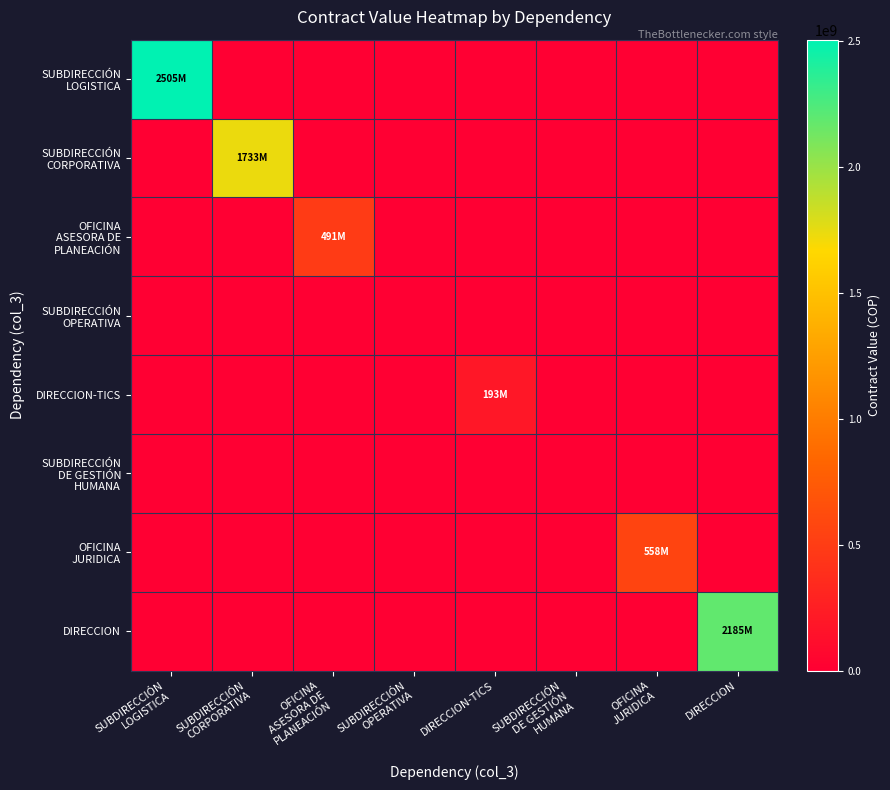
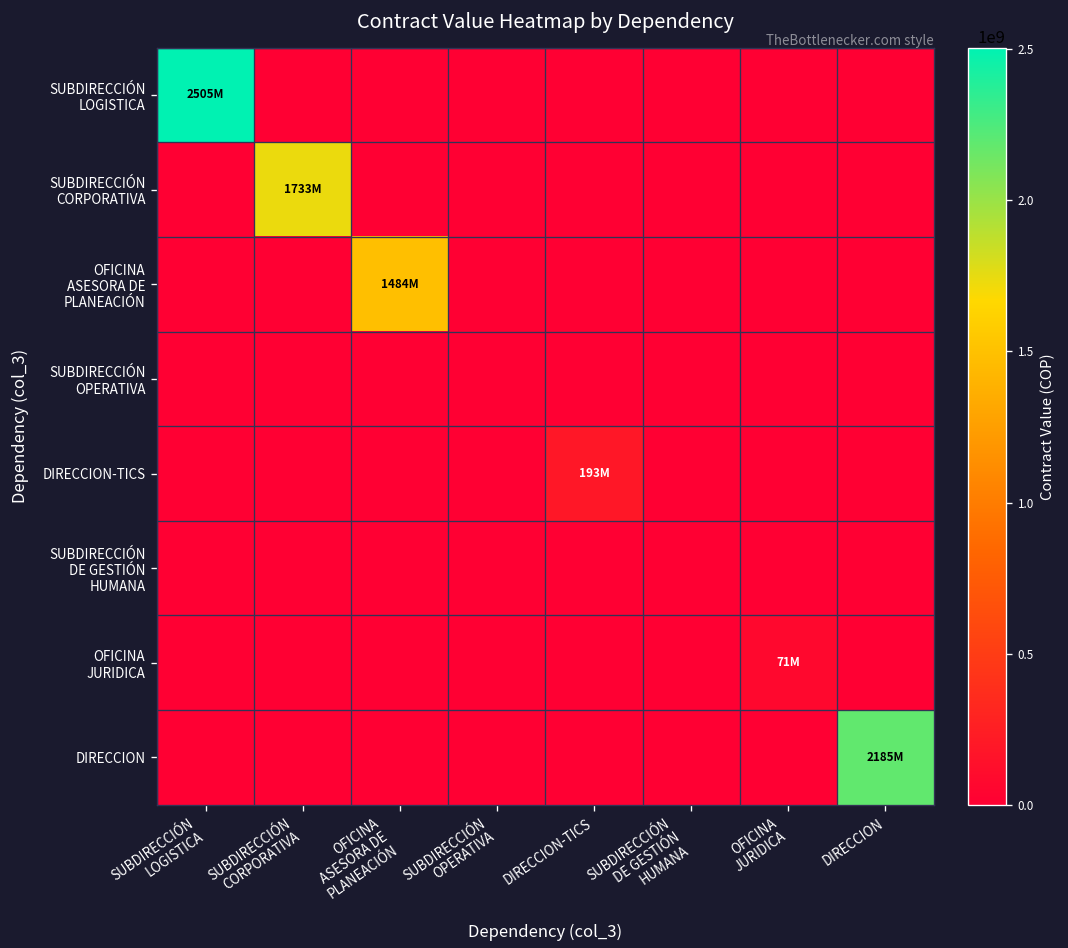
  {
    "SUBDIRECCIÓN LOGISTICA": {
      "SUBDIRECCIÓN LOGISTICA": "2505M"
    },
    "SUBDIRECCIÓN CORPORATIVA": {
      "SUBDIRECCIÓN CORPORATIVA": "1733M"
    },
    "OFICINA ASESORA DE PLANEACIÓN": {
-     "OFICINA ASESORA DE PLANEACIÓN": "491M"
+     "OFICINA ASESORA DE PLANEACIÓN": "1484M"
    },
    "DIRECCION-TICS": {
      "DIRECCION-TICS": "193M"
    },
    "OFICINA JURIDICA": {
-     "OFICINA JURIDICA": "558M"
+     "OFICINA JURIDICA": "71M"
    },
    "DIRECCION": {
      "DIRECCION": "2185M"
    }
  }
